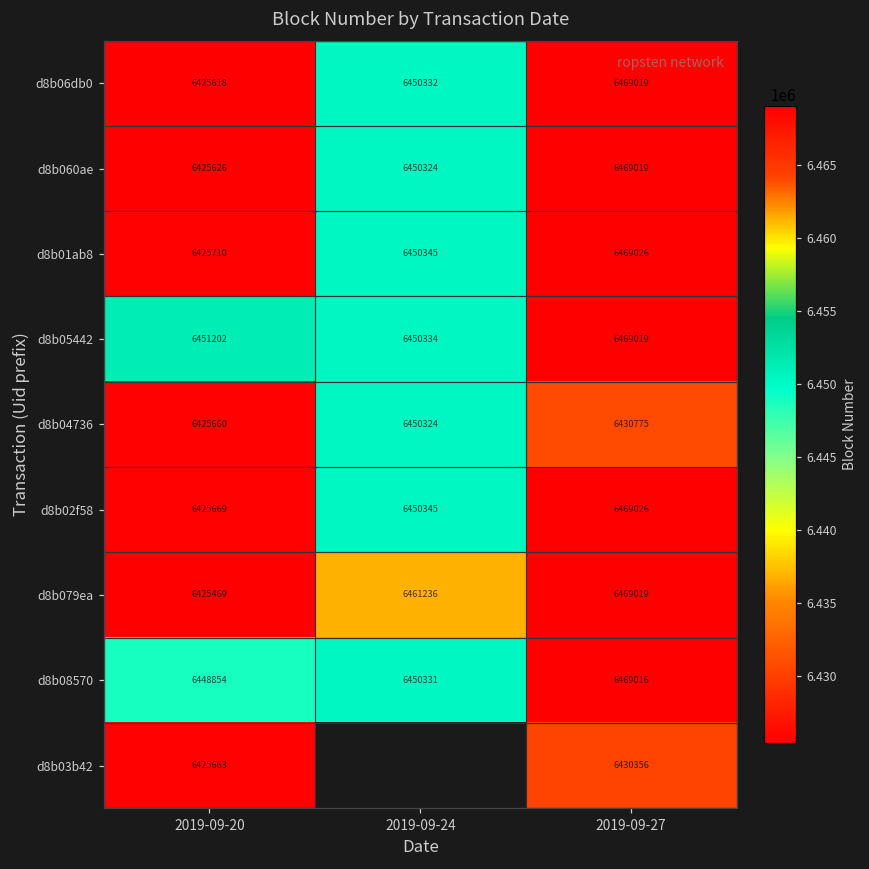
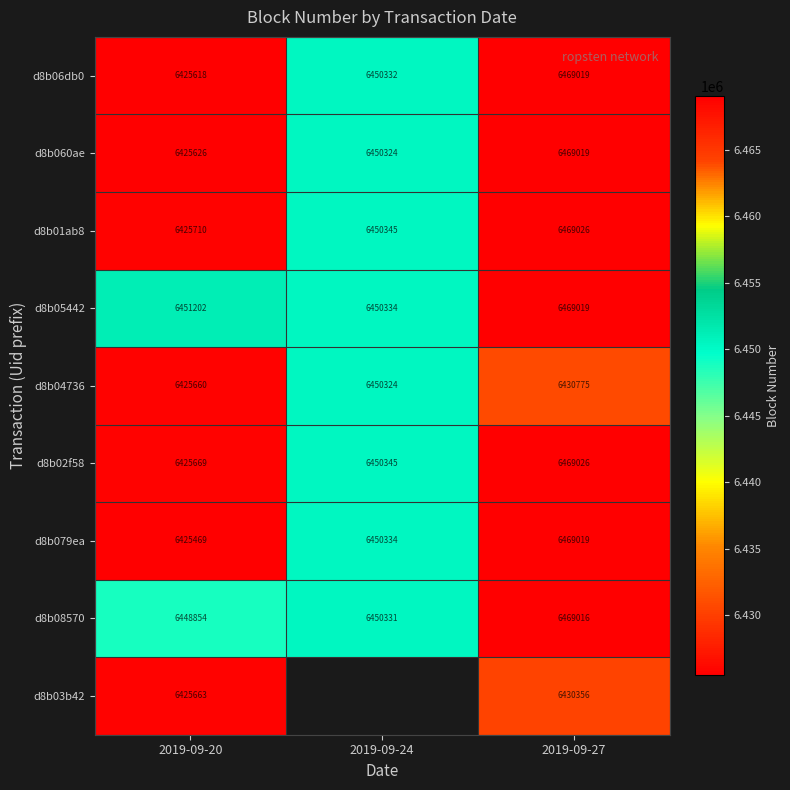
  {
    "d8b06db0": {
      "2019-09-20": 6425618,
      "2019-09-24": 6450332
    },
    "d8b060ae": {
      "2019-09-20": 6425626,
      "2019-09-24": 6450324,
      "2019-09-27": 6469019
    },
    "d8b01ab8": {
      "2019-09-20": 6425710,
      "2019-09-24": 6450345,
      "2019-09-27": 6469026
    },
    "d8b05442": {
      "2019-09-20": 6451202,
      "2019-09-24": 6450334,
      "2019-09-27": 6469019
    },
    "d8b04736": {
      "2019-09-20": 6425660,
      "2019-09-24": 6450324,
      "2019-09-27": 6430775
    },
    "d8b02f58": {
      "2019-09-20": 6425669,
      "2019-09-24": 6450345,
      "2019-09-27": 6469026
    },
    "d8b079ea": {
      "2019-09-20": 6425469,
-     "2019-09-24": 6461236,
+     "2019-09-24": 6450334,
      "2019-09-27": 6469019
    },
    "d8b08570": {
      "2019-09-20": 6448854,
      "2019-09-24": 6450331,
      "2019-09-27": 6469016
    },
    "d8b03b42": {
      "2019-09-20": 6425663,
      "2019-09-27": 6430356
    }
  }
